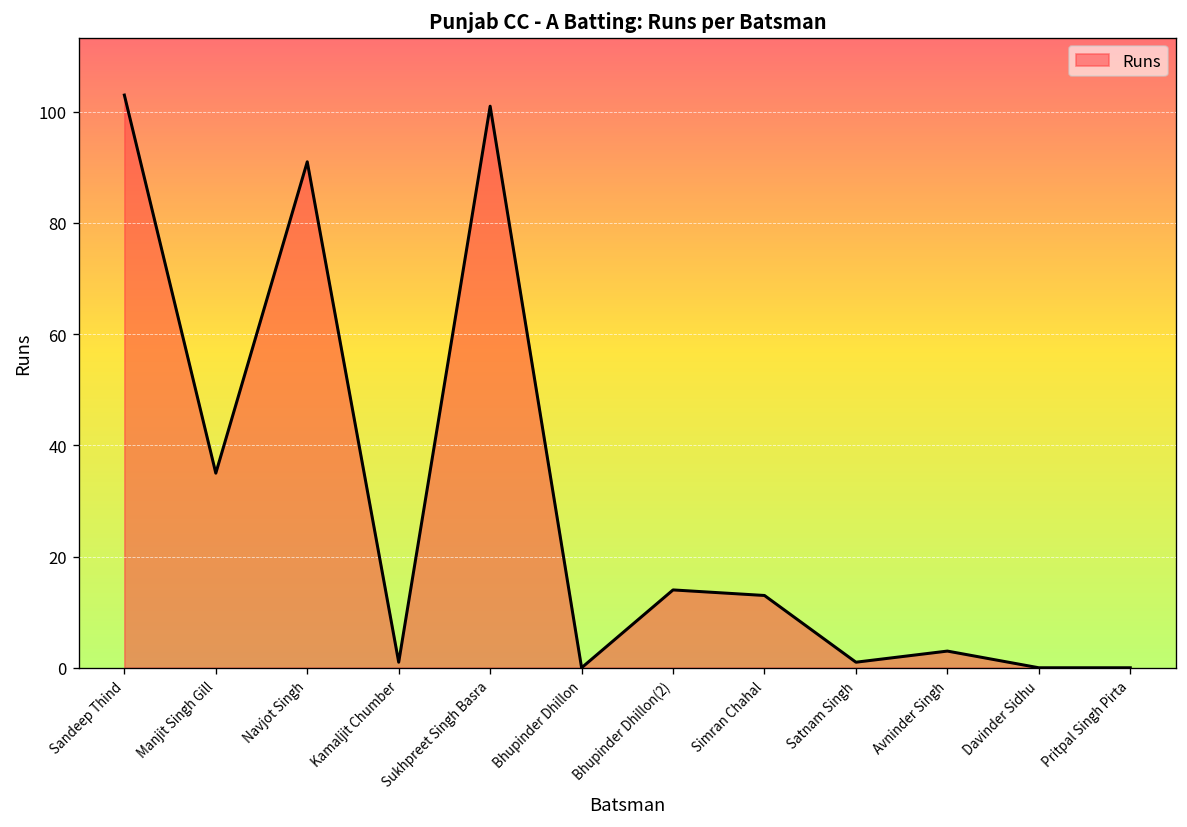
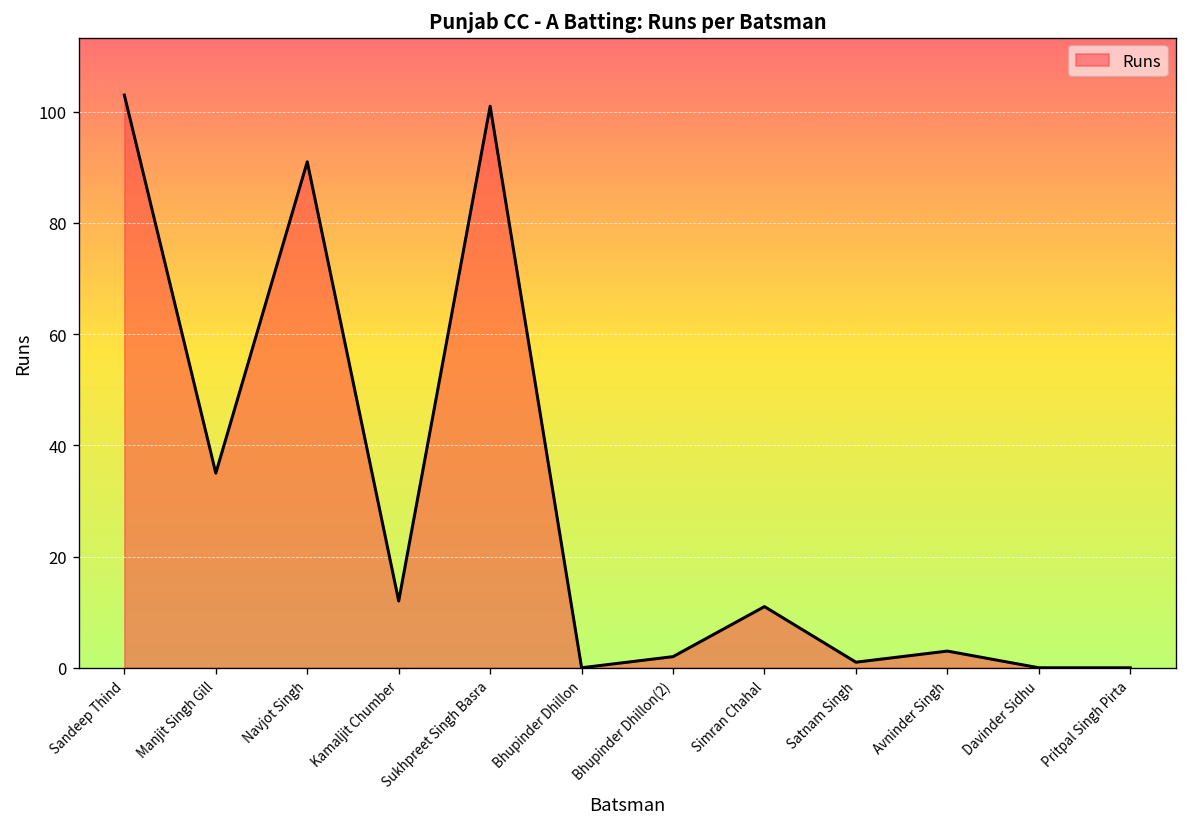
  {
    "Sandeep Thind": 103,
    "Manjit Singh Gill": 35,
    "Navjot Singh": 91,
-   "Kamaljit Chumber": 1,
+   "Kamaljit Chumber": 12,
    "Sukhpreet Singh Basra": 101,
    "Bhupinder Dhillon": 0,
-   "Bhupinder Dhillon(2)": 14,
-   "Simran Chahal": 13,
+   "Bhupinder Dhillon(2)": 2,
+   "Simran Chahal": 11,
    "Satnam Singh": 1,
    "Avninder Singh": 3,
    "Davinder Sidhu": 0,
    "Pritpal Singh Pirta": 0
  }
